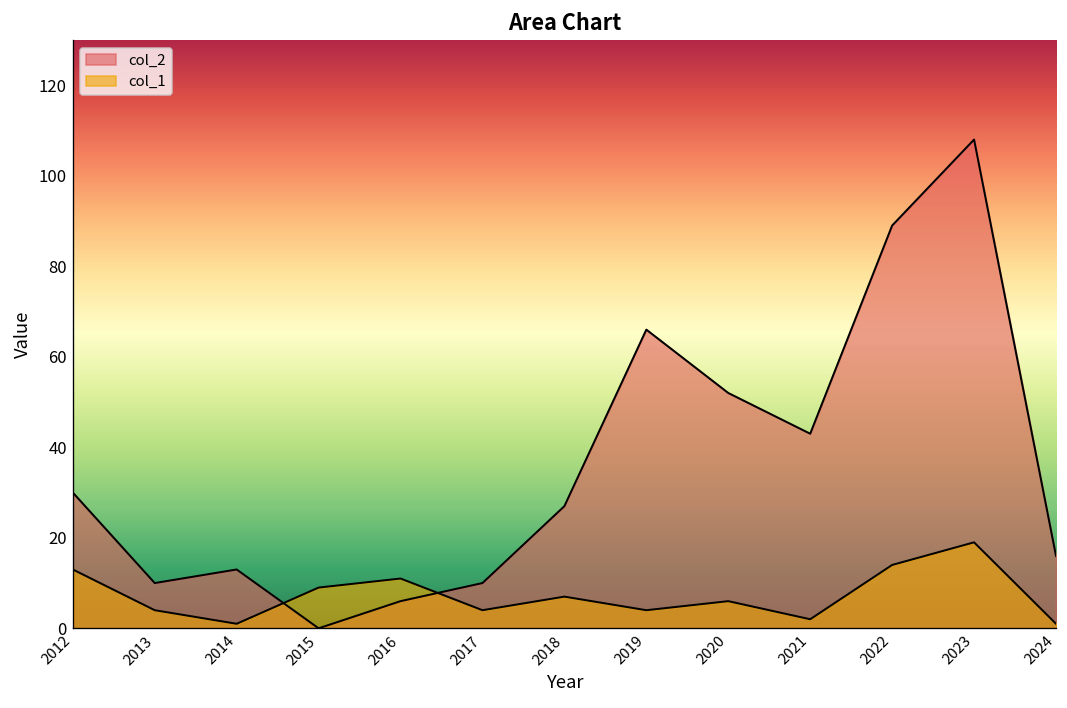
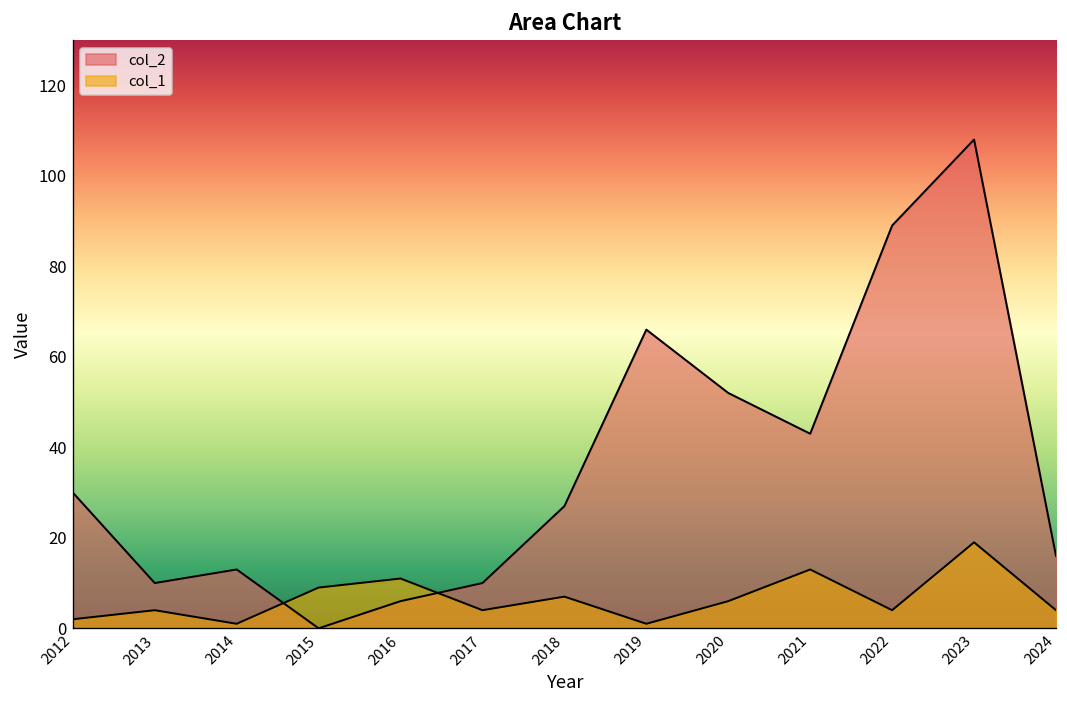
  {
    "col_2": {
      "2012": 30,
      "2013": 10,
      "2014": 13,
      "2015": 0,
      "2016": 6,
      "2017": 10,
      "2018": 27,
      "2019": 66,
      "2020": 52,
      "2021": 43,
      "2022": 89,
      "2023": 108,
      "2024": 16
    },
    "col_1": {
-     "2012": 13,
+     "2012": 2,
      "2013": 4,
      "2014": 1,
      "2015": 9,
      "2016": 11,
      "2017": 4,
      "2018": 7,
-     "2019": 4,
+     "2019": 1,
      "2020": 6,
-     "2021": 2,
-     "2022": 14,
+     "2021": 13,
+     "2022": 4,
      "2023": 19,
-     "2024": 1
+     "2024": 4
    }
  }
